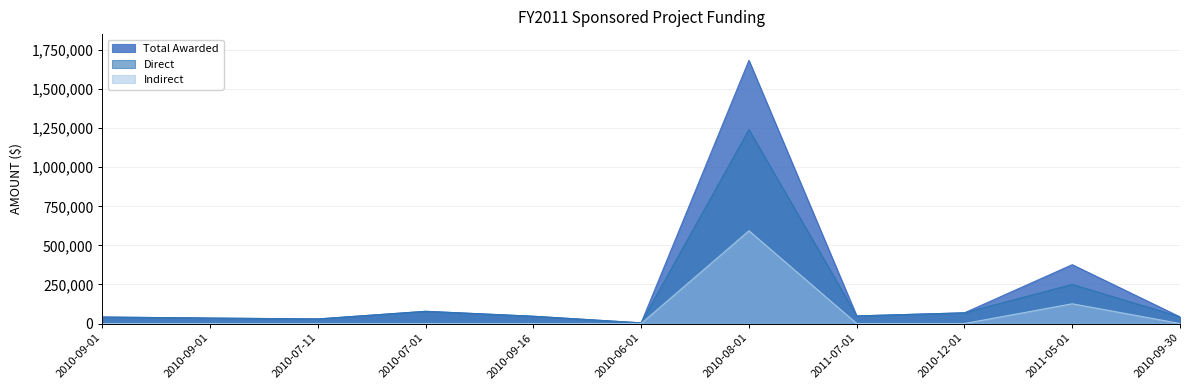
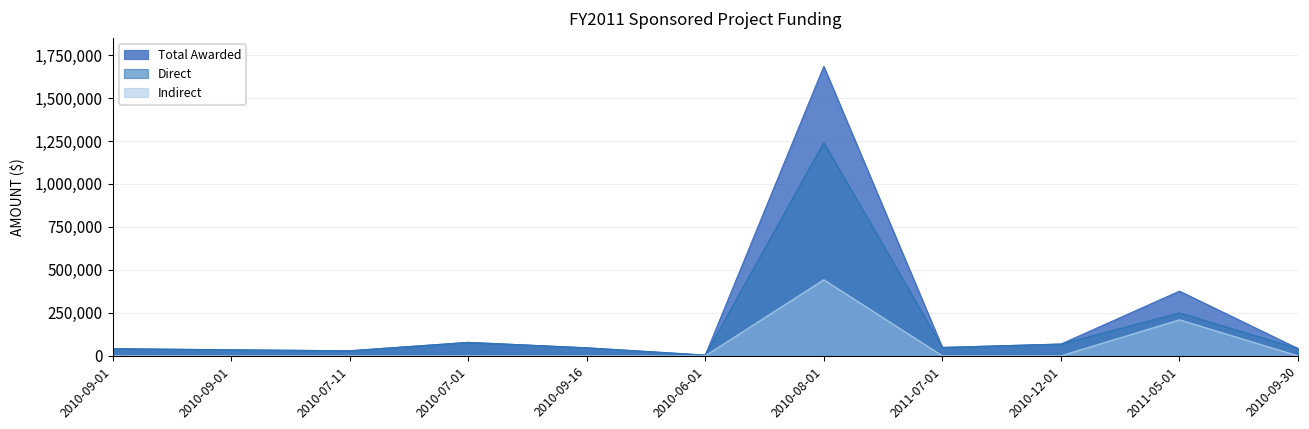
  {
    "Indirect": {
      "2010-07-11": "0",
      "2010-07-01": "0",
      "2010-09-16": "0",
-     "2010-08-01": "590,000",
+     "2010-08-01": "440,000",
      "2011-07-01": "0",
      "2010-12-01": "0",
-     "2011-05-01": "130,000",
+     "2011-05-01": "210,000",
      "2010-09-30": "0"
    }
  }
